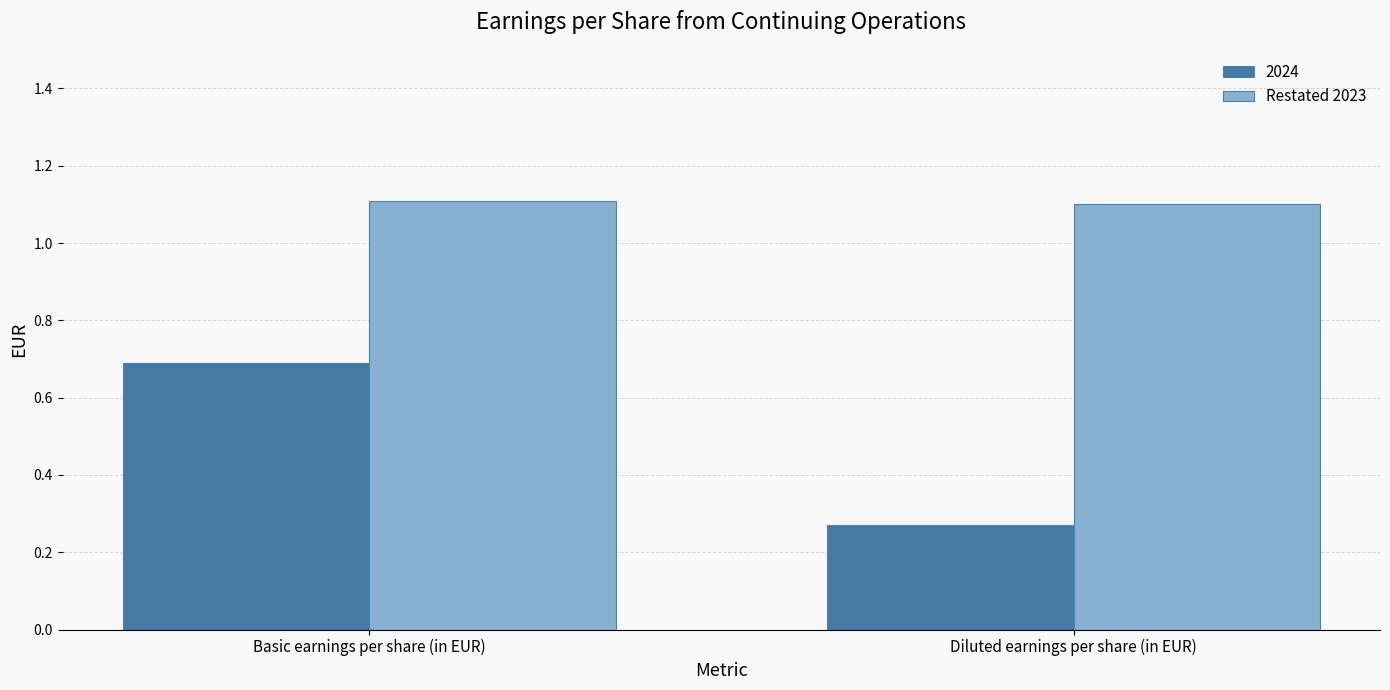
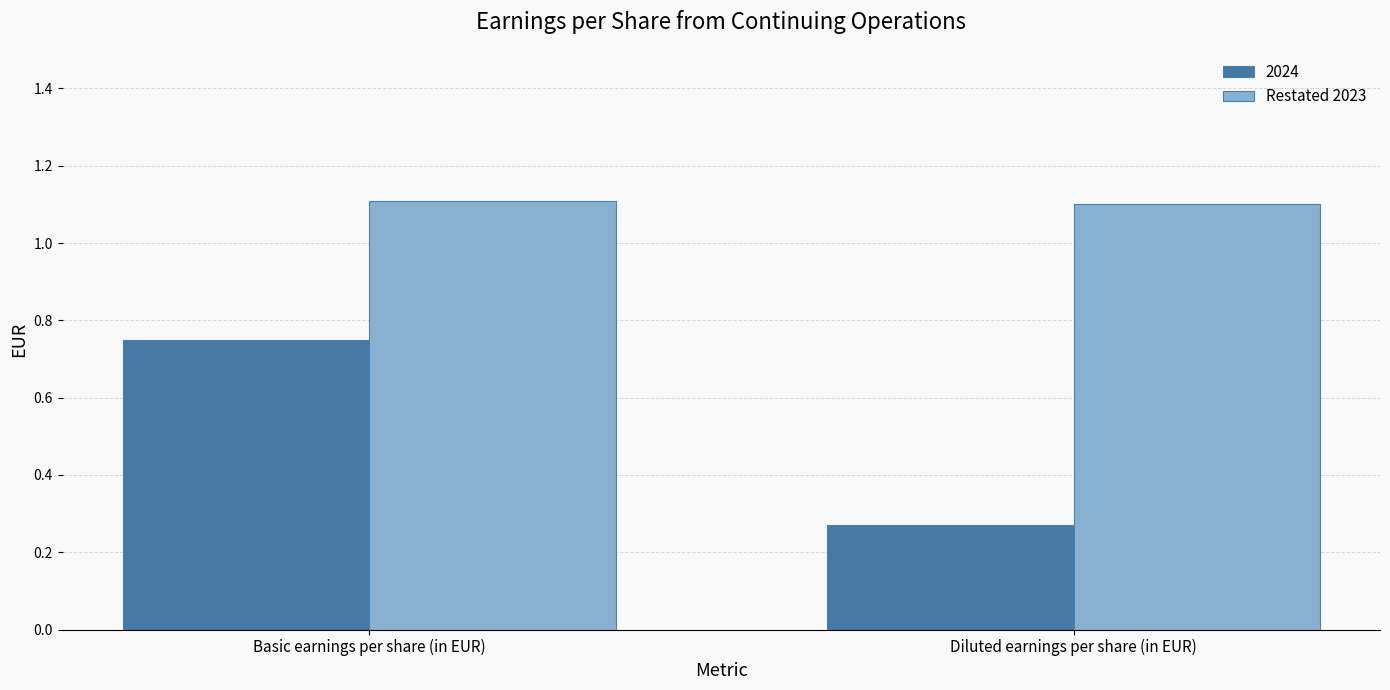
  {
    "2024": {
-     "Basic earnings per share (in EUR)": 0.69,
+     "Basic earnings per share (in EUR)": 0.75,
      "Diluted earnings per share (in EUR)": 0.27
    },
    "Restated 2023": {
      "Basic earnings per share (in EUR)": 1.11,
      "Diluted earnings per share (in EUR)": 1.10
    }
  }
